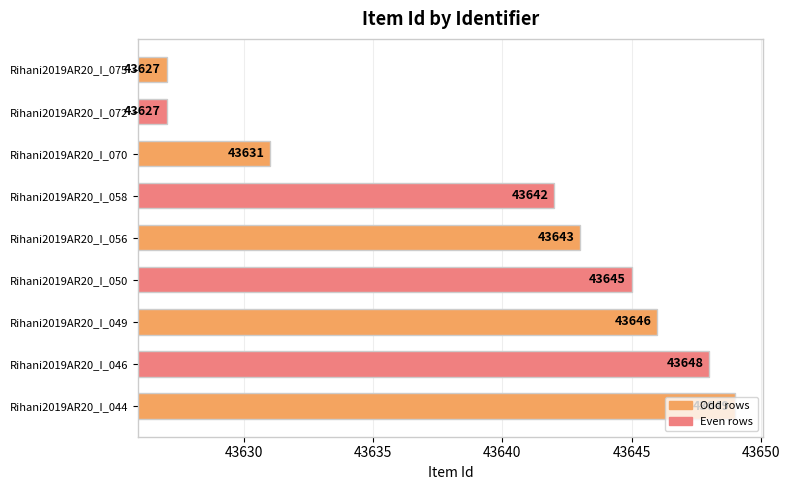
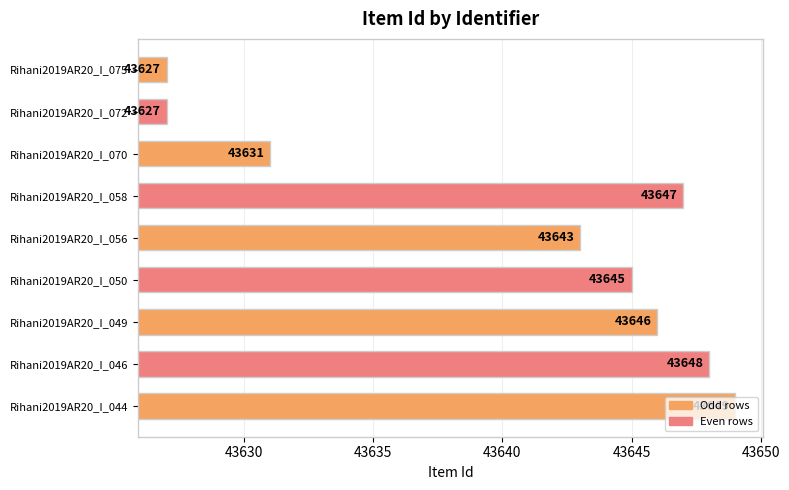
  {
    "Rihani2019AR20_I_075": 43627,
    "Rihani2019AR20_I_072": 43627,
    "Rihani2019AR20_I_070": 43631,
-   "Rihani2019AR20_I_058": 43642,
+   "Rihani2019AR20_I_058": 43647,
    "Rihani2019AR20_I_056": 43643,
    "Rihani2019AR20_I_050": 43645,
    "Rihani2019AR20_I_049": 43646,
    "Rihani2019AR20_I_046": 43648
  }
